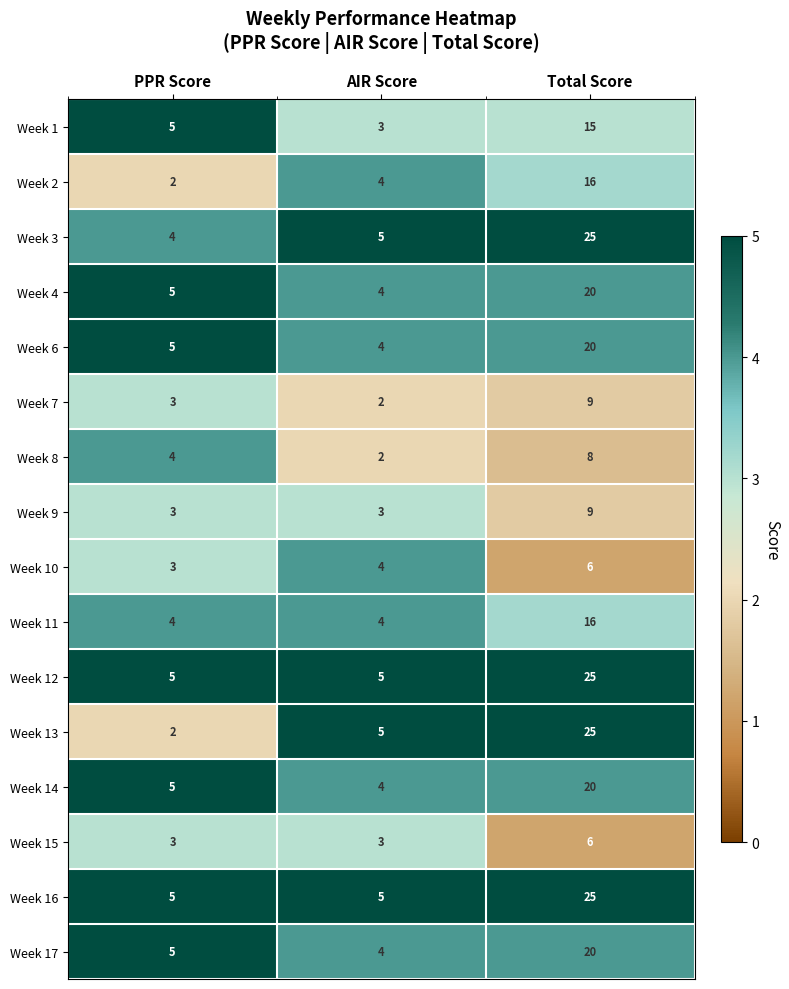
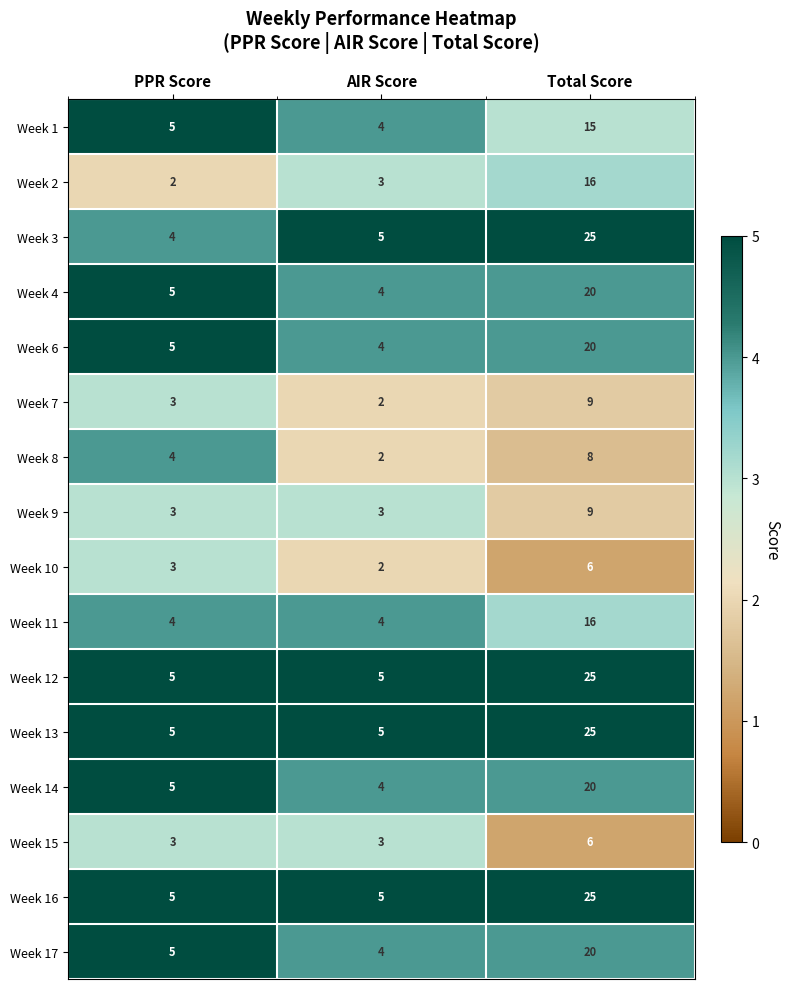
  {
    "Week 1": {
      "PPR Score": 5,
-     "AIR Score": 3,
+     "AIR Score": 4,
      "Total Score": 15
    },
    "Week 2": {
      "PPR Score": 2,
-     "AIR Score": 4,
+     "AIR Score": 3,
      "Total Score": 16
    },
    "Week 3": {
      "PPR Score": 4,
      "AIR Score": 5,
      "Total Score": 25
    },
    "Week 4": {
      "PPR Score": 5,
      "AIR Score": 4,
      "Total Score": 20
    },
    "Week 6": {
      "PPR Score": 5,
      "AIR Score": 4,
      "Total Score": 20
    },
    "Week 7": {
      "PPR Score": 3,
      "AIR Score": 2,
      "Total Score": 9
    },
    "Week 8": {
      "PPR Score": 4,
      "AIR Score": 2,
      "Total Score": 8
    },
    "Week 9": {
      "PPR Score": 3,
      "AIR Score": 3,
      "Total Score": 9
    },
    "Week 10": {
      "PPR Score": 3,
-     "AIR Score": 4,
+     "AIR Score": 2,
      "Total Score": 6
    },
    "Week 11": {
      "PPR Score": 4,
      "AIR Score": 4,
      "Total Score": 16
    },
    "Week 12": {
      "PPR Score": 5,
      "AIR Score": 5,
      "Total Score": 25
    },
    "Week 13": {
-     "PPR Score": 2,
+     "PPR Score": 5,
      "AIR Score": 5,
      "Total Score": 25
    },
    "Week 14": {
      "PPR Score": 5,
      "AIR Score": 4,
      "Total Score": 20
    },
    "Week 15": {
      "PPR Score": 3,
      "AIR Score": 3,
      "Total Score": 6
    },
    "Week 16": {
      "PPR Score": 5,
      "AIR Score": 5,
      "Total Score": 25
    },
    "Week 17": {
      "PPR Score": 5,
      "AIR Score": 4,
      "Total Score": 20
    }
  }
